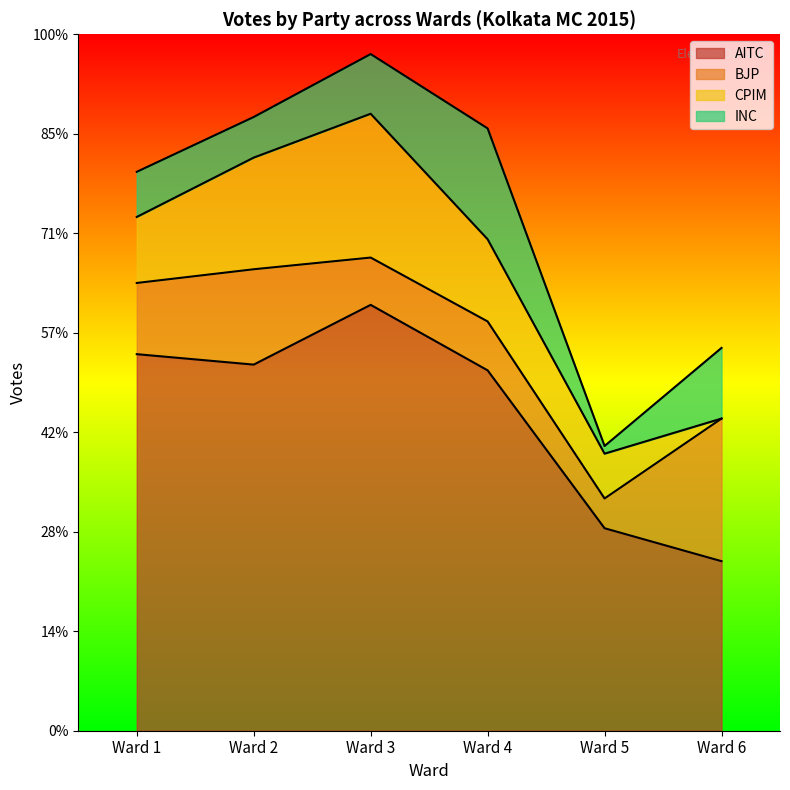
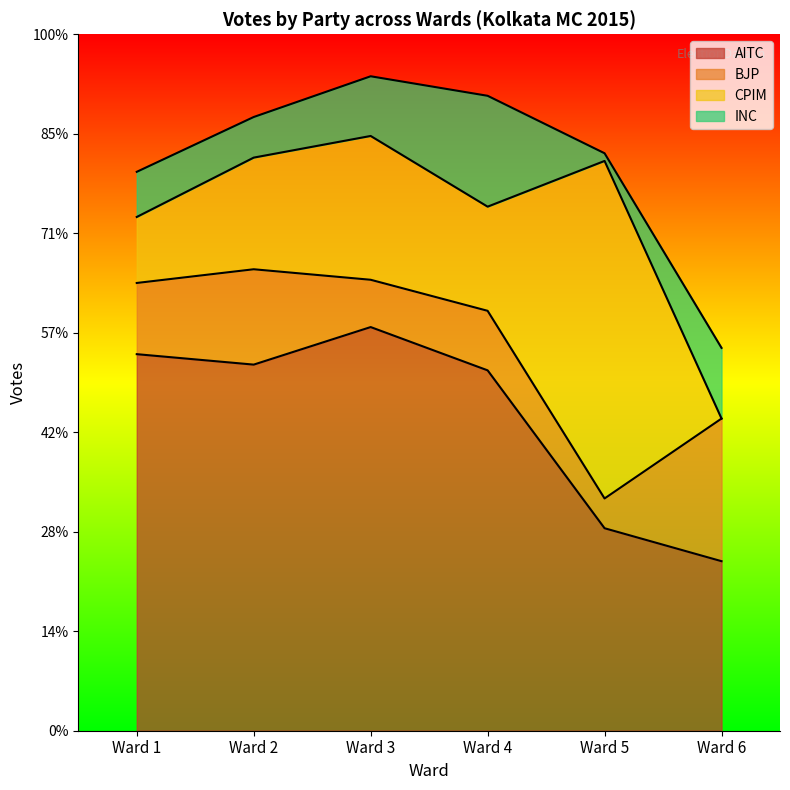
  {
    "AITC": {
      "Ward 1": "54%",
      "Ward 2": "53%",
-     "Ward 3": "61%",
+     "Ward 3": "58%",
      "Ward 4": "52%",
      "Ward 5": "29%",
      "Ward 6": "24%"
    },
    "BJP": {
      "Ward 1": "10%",
      "Ward 2": "14%",
      "Ward 3": "7%",
-     "Ward 4": "7%",
+     "Ward 4": "9%",
      "Ward 5": "4%"
    },
    "CPIM": {
      "Ward 1": "9%",
      "Ward 2": "16%",
      "Ward 3": "21%",
-     "Ward 4": "12%",
-     "Ward 5": "6%"
+     "Ward 4": "15%",
+     "Ward 5": "48%"
    },
    "INC": {
      "Ward 1": "6%",
      "Ward 2": "6%",
      "Ward 3": "9%",
      "Ward 4": "16%",
      "Ward 5": "1%",
      "Ward 6": "10%"
    }
  }
